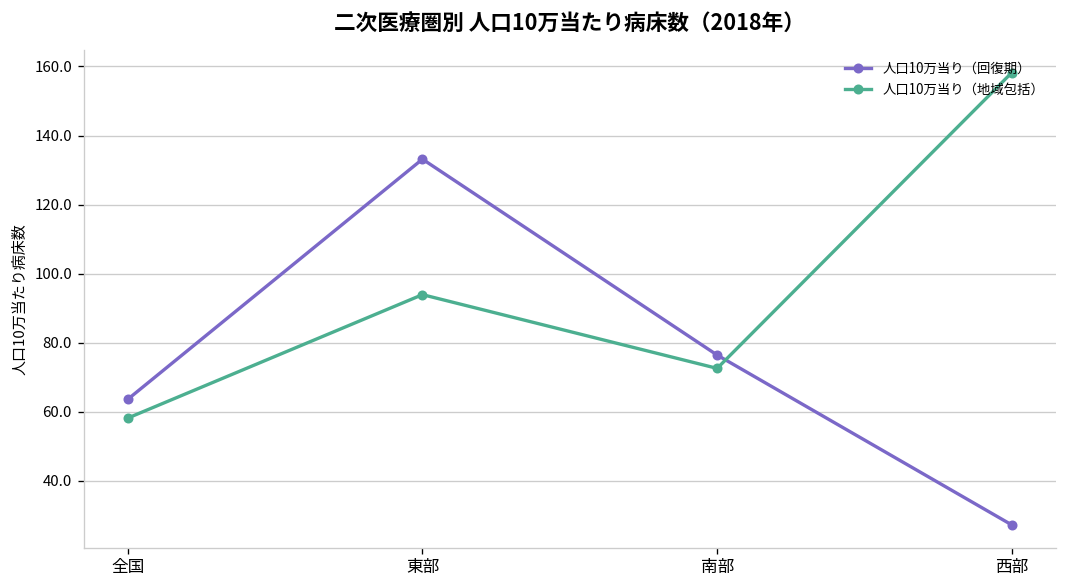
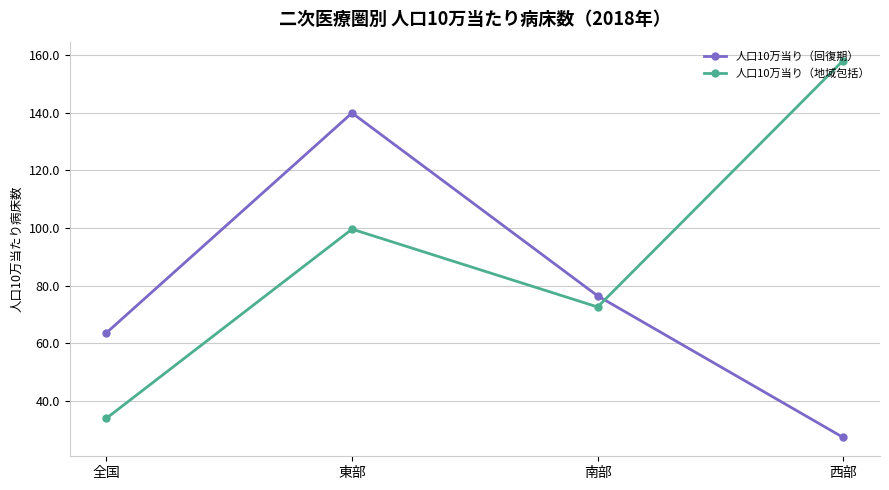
  {
    "人口10万当り（回復期）": {
      "全国": 64,
-     "東部": 133,
+     "東部": 140,
      "南部": 76,
      "西部": 27
    },
    "人口10万当り（地域包括）": {
-     "全国": 58,
-     "東部": 94,
+     "全国": 34,
+     "東部": 100,
      "南部": 73,
      "西部": 158
    }
  }
